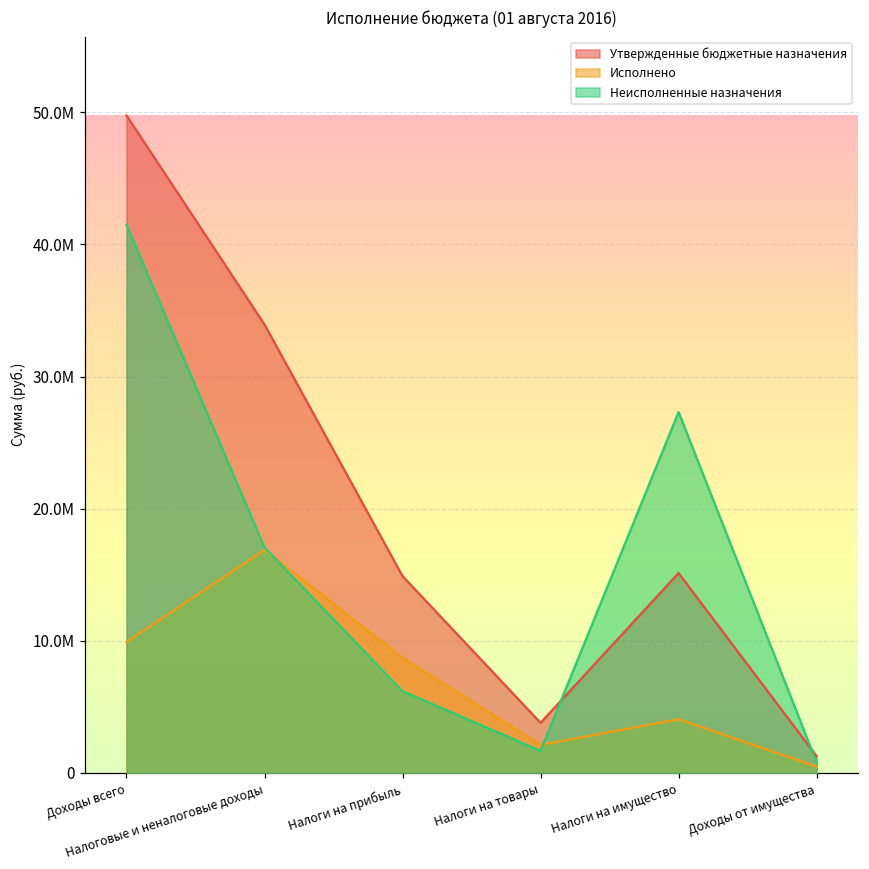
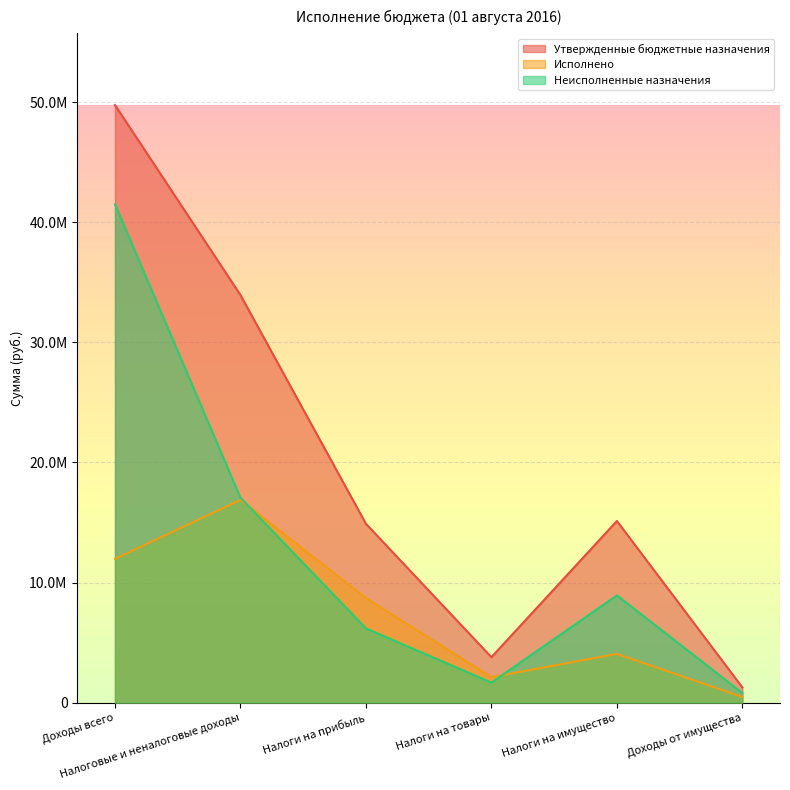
  {
    "Утвержденные бюджетные назначения": {
      "Доходы всего": 49800000,
      "Налоговые и неналоговые доходы": 33900000,
      "Налоги на прибыль": 14900000,
      "Налоги на товары": 3800000,
      "Налоги на имущество": 15100000,
      "Доходы от имущества": 1300000
    },
    "Исполнено": {
-     "Доходы всего": 9900000,
+     "Доходы всего": 12000000,
      "Налоги на прибыль": 8700000,
      "Налоги на товары": 2100000,
      "Налоги на имущество": 4100000,
      "Доходы от имущества": 500000
    },
    "Неисполненные назначения": {
      "Доходы всего": 41500000,
      "Налоги на прибыль": 6200000,
      "Налоги на товары": 1700000,
-     "Налоги на имущество": 27300000,
+     "Налоги на имущество": 8900000,
      "Доходы от имущества": 800000
    }
  }
